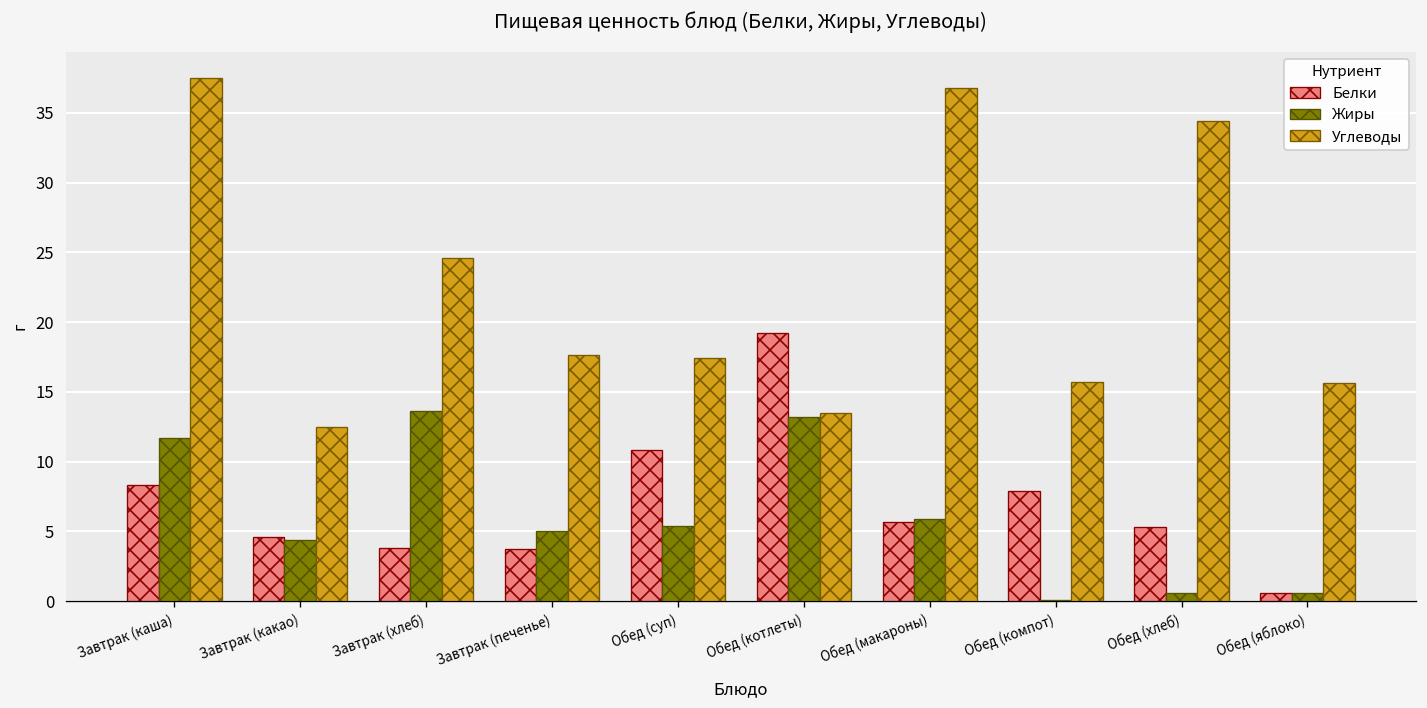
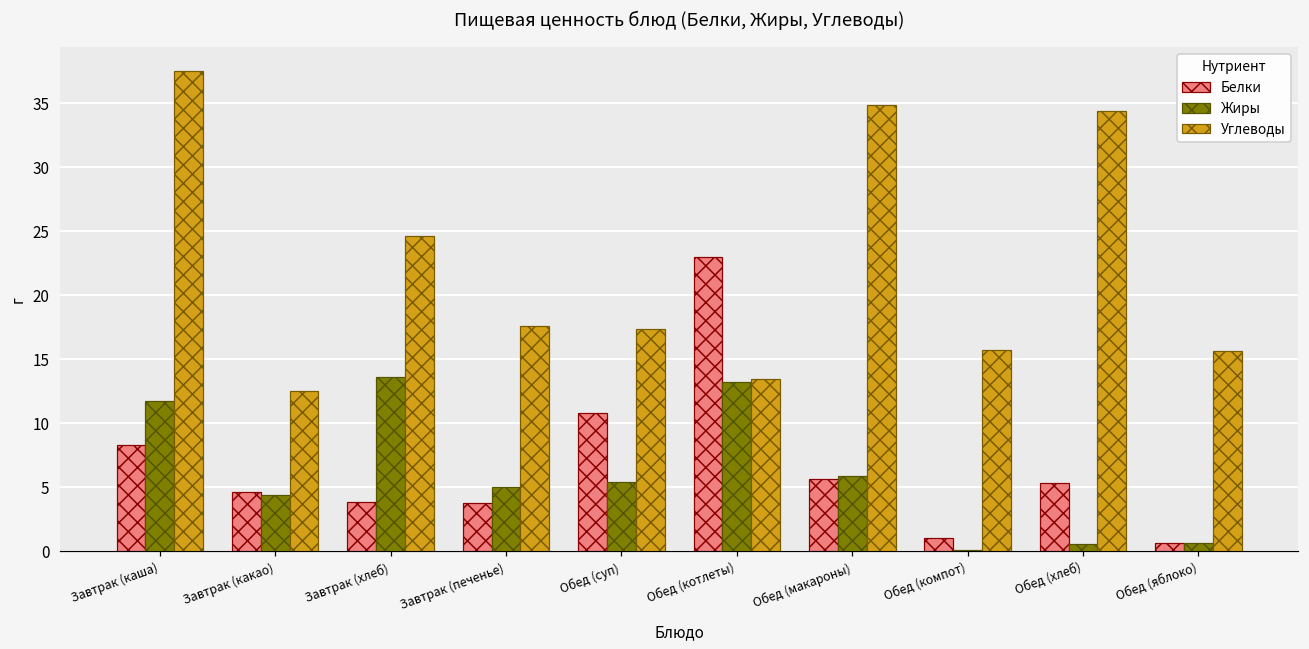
  {
    "Белки": {
      "Завтрак (каша)": 8.3,
      "Завтрак (какао)": 4.6,
      "Завтрак (хлеб)": 3.8,
      "Завтрак (печенье)": 3.8,
      "Обед (суп)": 10.8,
-     "Обед (котлеты)": 19.2,
+     "Обед (котлеты)": 23.0,
      "Обед (макароны)": 5.7,
-     "Обед (компот)": 7.9,
+     "Обед (компот)": 1.0,
      "Обед (хлеб)": 5.3,
      "Обед (яблоко)": 0.6
    },
    "Жиры": {
      "Завтрак (каша)": 11.7,
      "Завтрак (какао)": 4.4,
      "Завтрак (хлеб)": 13.6,
      "Завтрак (печенье)": 5.0,
      "Обед (суп)": 5.4,
      "Обед (котлеты)": 13.2,
      "Обед (макароны)": 5.9,
      "Обед (хлеб)": 0.6,
      "Обед (яблоко)": 0.6
    },
    "Углеводы": {
      "Завтрак (каша)": 37.5,
      "Завтрак (какао)": 12.5,
      "Завтрак (хлеб)": 24.6,
      "Завтрак (печенье)": 17.6,
      "Обед (суп)": 17.4,
      "Обед (котлеты)": 13.5,
-     "Обед (макароны)": 36.8,
+     "Обед (макароны)": 34.9,
      "Обед (компот)": 15.7,
      "Обед (хлеб)": 34.4,
      "Обед (яблоко)": 15.6
    }
  }
